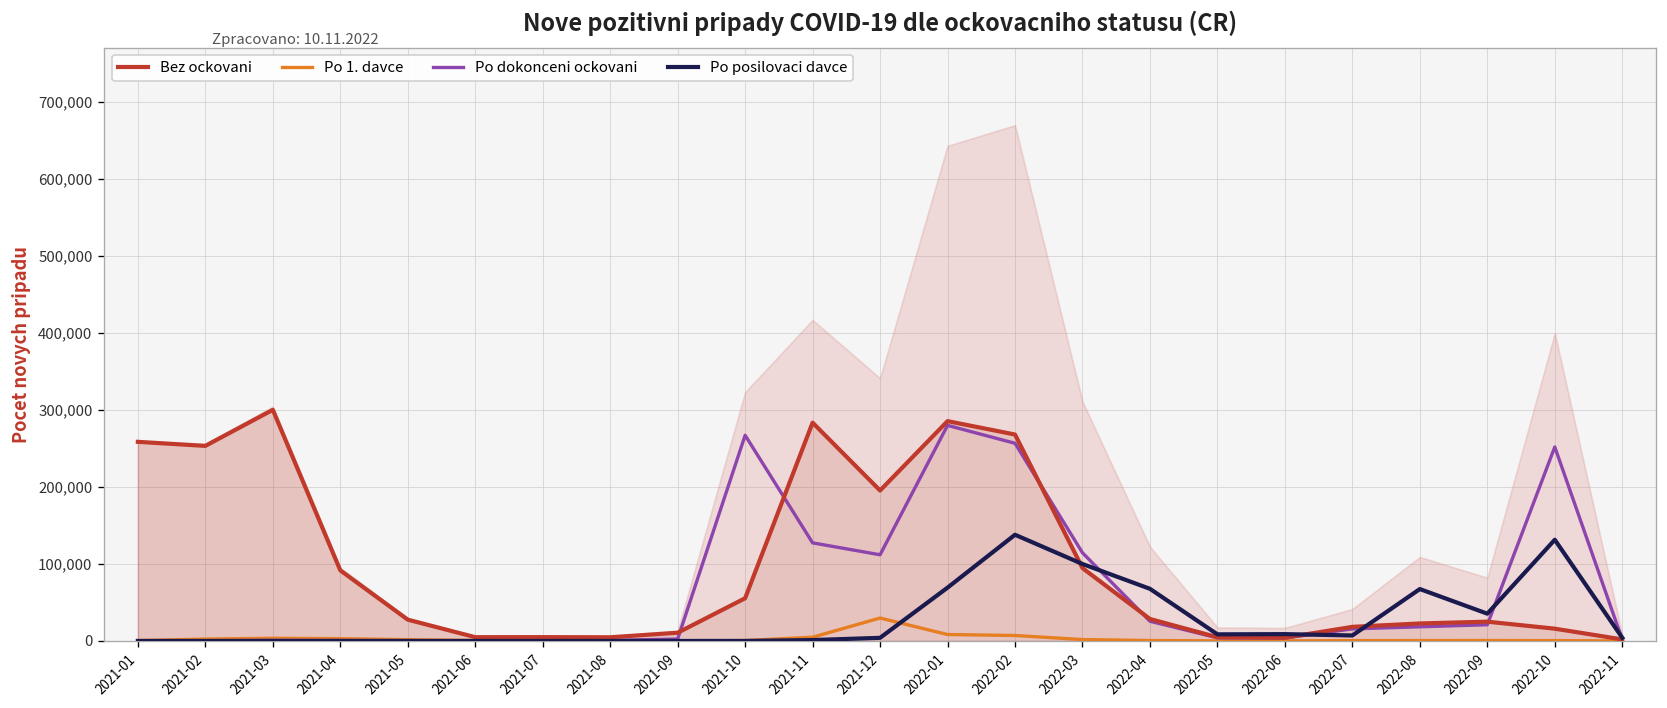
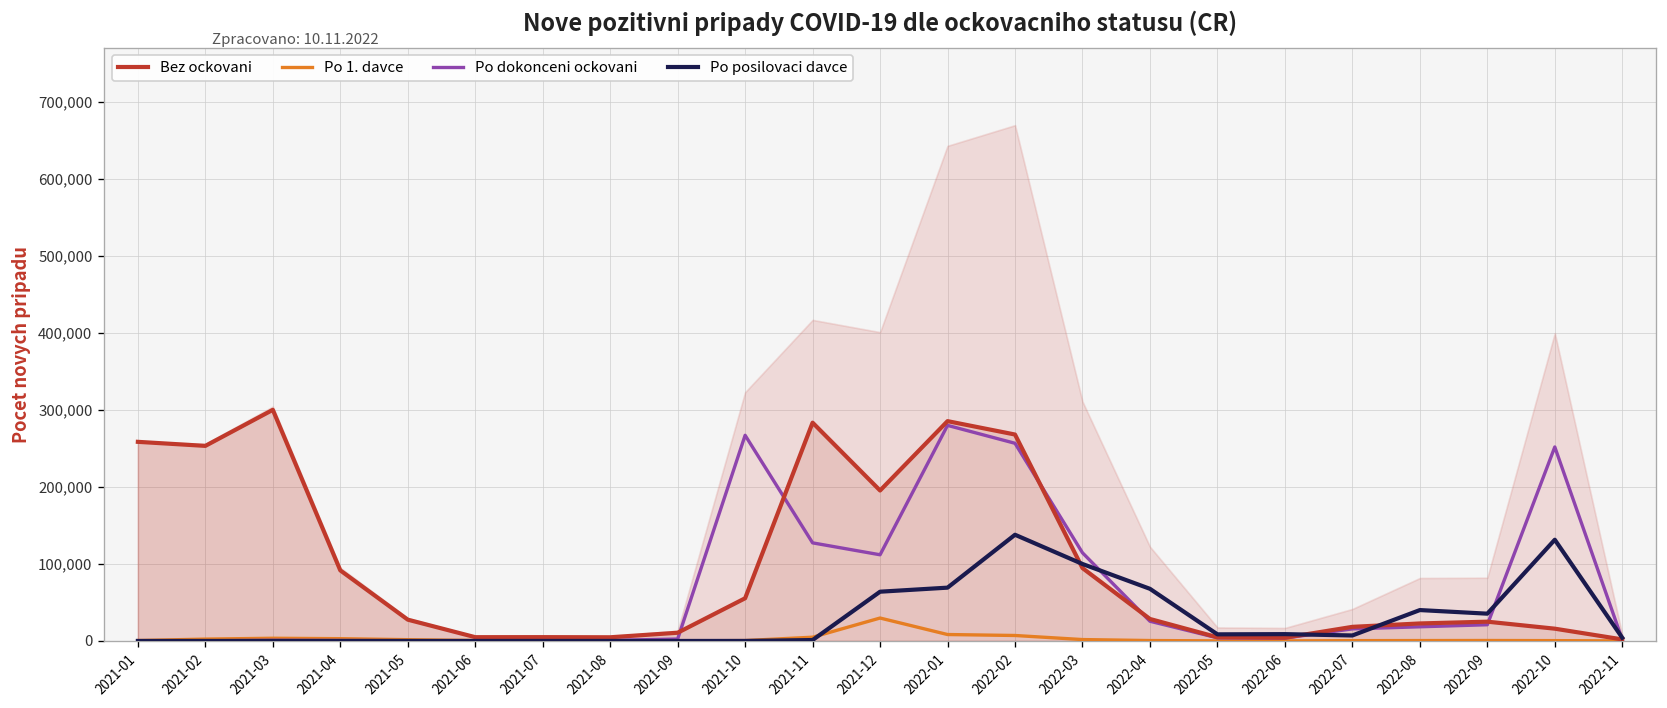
  {
    "Po 1. davce": {
      "2021-12": "30,000",
      "2022-01": "10,000",
      "2022-02": "10,000",
      "2022-03": "0",
      "2022-04": "0",
      "2022-05": "0",
      "2022-07": "0",
      "2022-08": "0",
      "2022-09": "0",
      "2022-10": "0"
    },
    "Po dokonceni ockovani": {
      "2021-10": "270,000",
      "2021-11": "130,000",
      "2021-12": "110,000",
      "2022-01": "280,000",
      "2022-02": "260,000",
      "2022-03": "110,000",
      "2022-08": "20,000",
      "2022-10": "250,000"
    },
    "Po posilovaci davce": {
-     "2021-12": "0",
+     "2021-12": "60,000",
      "2022-01": "70,000",
      "2022-02": "140,000",
      "2022-03": "100,000",
      "2022-04": "70,000",
      "2022-06": "10,000",
      "2022-07": "10,000",
-     "2022-08": "70,000",
+     "2022-08": "40,000",
      "2022-09": "40,000",
      "2022-10": "130,000"
    }
  }
